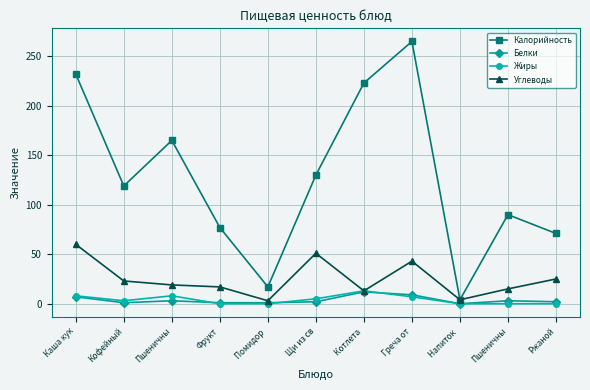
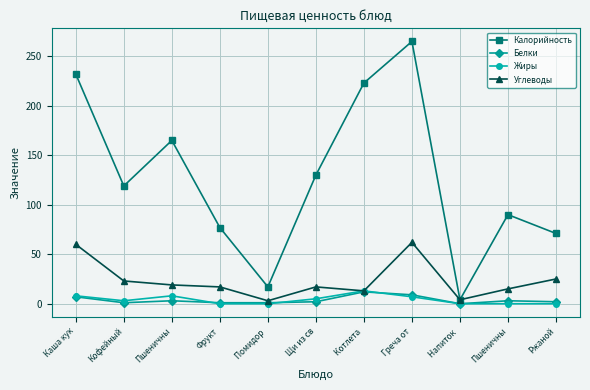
  {
    "Углеводы": {
      "Каша кук": 60,
      "Кофейный": 20,
      "Фрукт": 20,
-     "Щи из св": 50,
-     "Греча от": 40,
+     "Щи из св": 20,
+     "Греча от": 60,
      "Ржаной": 30
    }
  }
